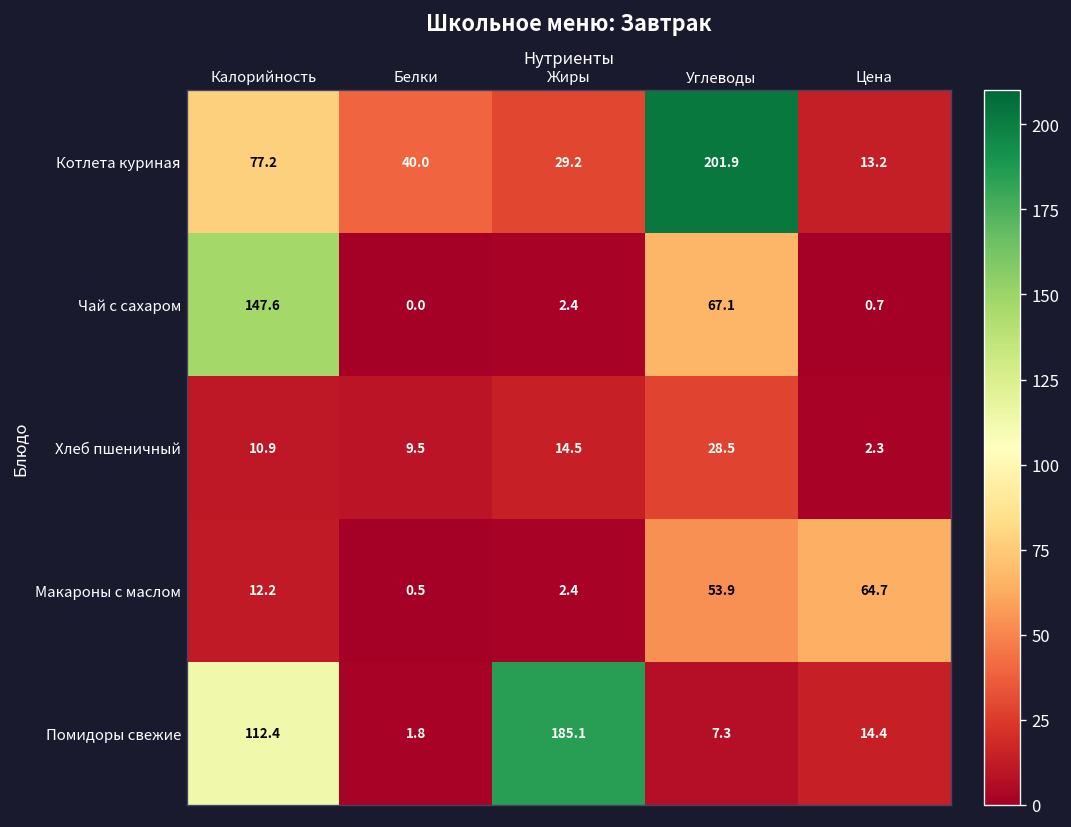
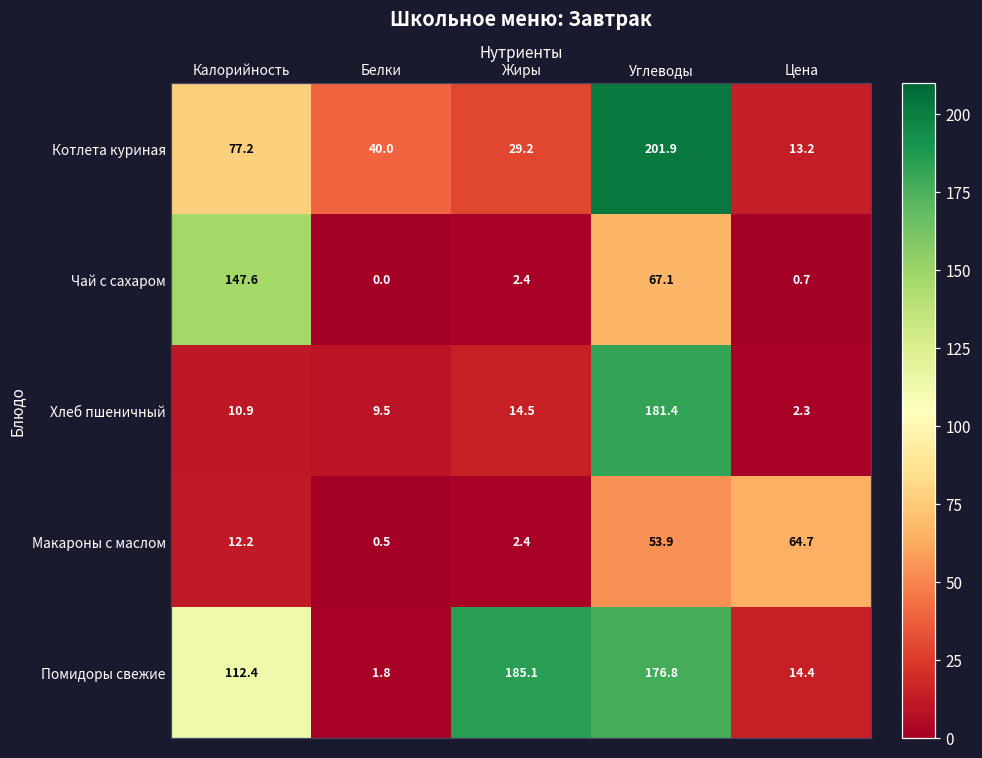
  {
    "Котлета куриная": {
      "Калорийность": 77.2,
      "Белки": 40.0,
      "Жиры": 29.2,
      "Углеводы": 201.9,
      "Цена": 13.2
    },
    "Чай с сахаром": {
      "Калорийность": 147.6,
      "Белки": 0.0,
      "Жиры": 2.4,
      "Углеводы": 67.1,
      "Цена": 0.7
    },
    "Хлеб пшеничный": {
      "Калорийность": 10.9,
      "Белки": 9.5,
      "Жиры": 14.5,
-     "Углеводы": 28.5,
+     "Углеводы": 181.4,
      "Цена": 2.3
    },
    "Макароны с маслом": {
      "Калорийность": 12.2,
      "Белки": 0.5,
      "Жиры": 2.4,
      "Углеводы": 53.9,
      "Цена": 64.7
    },
    "Помидоры свежие": {
      "Калорийность": 112.4,
      "Белки": 1.8,
      "Жиры": 185.1,
-     "Углеводы": 7.3,
+     "Углеводы": 176.8,
      "Цена": 14.4
    }
  }
